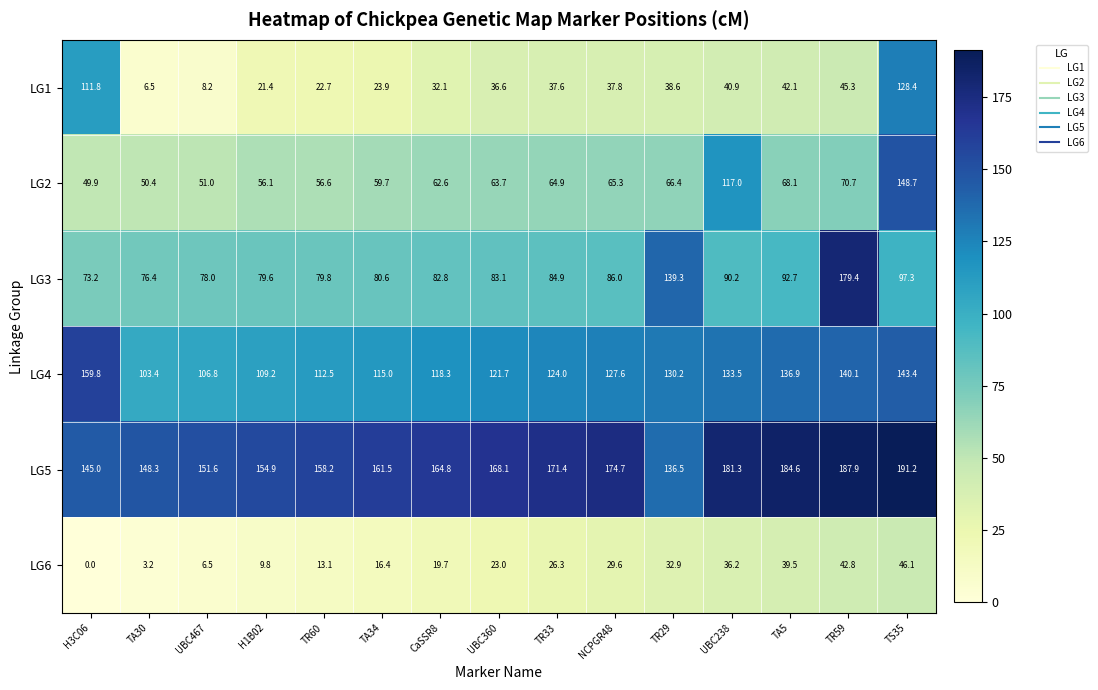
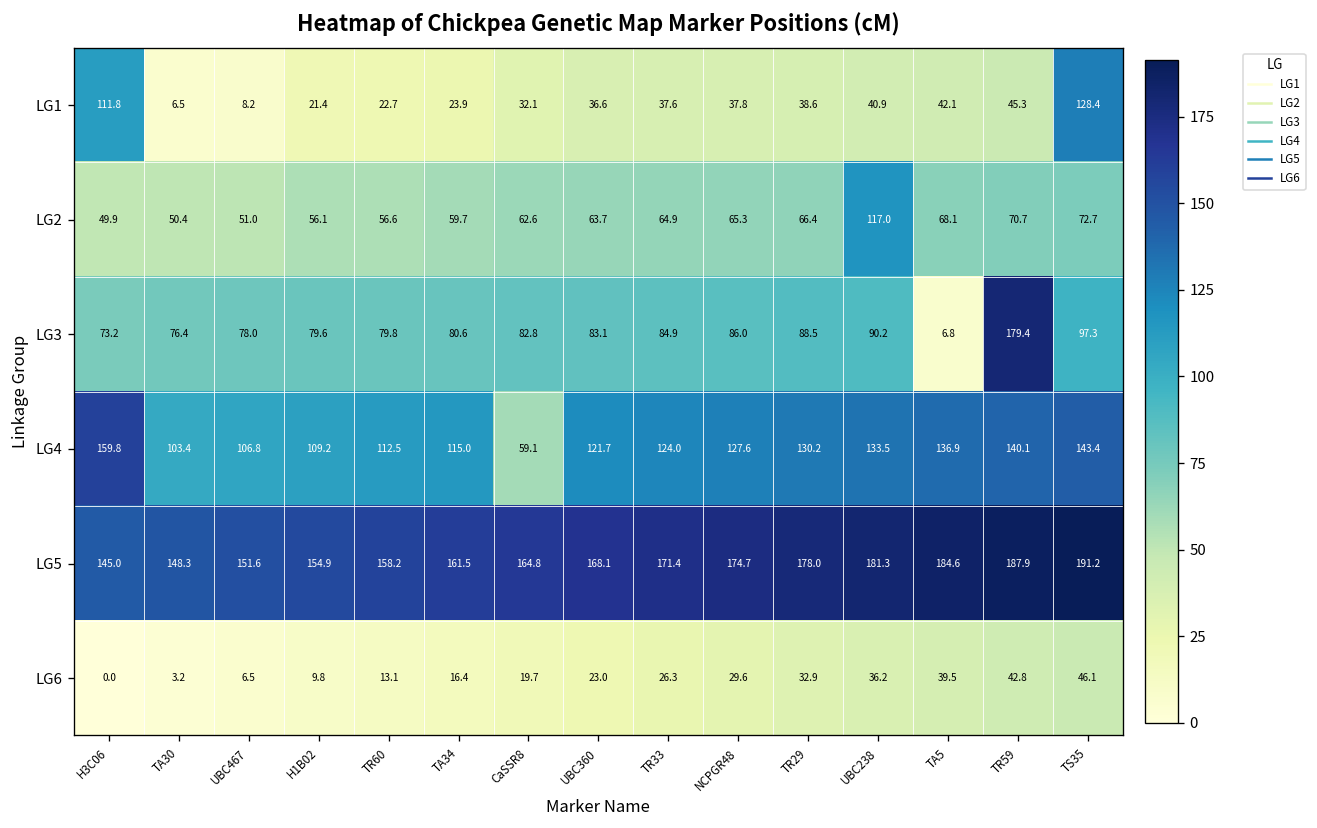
  {
    "LG1": {
      "H3C06": 111.8,
      "TA30": 6.5,
      "UBC467": 8.2,
      "H1B02": 21.4,
      "TR60": 22.7,
      "TA34": 23.9,
      "CaSSR8": 32.1,
      "UBC360": 36.6,
      "TR33": 37.6,
      "NCPGR48": 37.8,
      "TR29": 38.6,
      "UBC238": 40.9,
      "TA5": 42.1,
      "TR59": 45.3,
      "TS35": 128.4
    },
    "LG2": {
      "H3C06": 49.9,
      "TA30": 50.4,
      "UBC467": 51.0,
      "H1B02": 56.1,
      "TR60": 56.6,
      "TA34": 59.7,
      "CaSSR8": 62.6,
      "UBC360": 63.7,
      "TR33": 64.9,
      "NCPGR48": 65.3,
      "TR29": 66.4,
      "UBC238": 117.0,
      "TA5": 68.1,
      "TR59": 70.7,
-     "TS35": 148.7
+     "TS35": 72.7
    },
    "LG3": {
      "H3C06": 73.2,
      "TA30": 76.4,
      "UBC467": 78.0,
      "H1B02": 79.6,
      "TR60": 79.8,
      "TA34": 80.6,
      "CaSSR8": 82.8,
      "UBC360": 83.1,
      "TR33": 84.9,
      "NCPGR48": 86.0,
-     "TR29": 139.3,
+     "TR29": 88.5,
      "UBC238": 90.2,
-     "TA5": 92.7,
+     "TA5": 6.8,
      "TR59": 179.4,
      "TS35": 97.3
    },
    "LG4": {
      "H3C06": 159.8,
      "TA30": 103.4,
      "UBC467": 106.8,
      "H1B02": 109.2,
      "TR60": 112.5,
      "TA34": 115.0,
-     "CaSSR8": 118.3,
+     "CaSSR8": 59.1,
      "UBC360": 121.7,
      "TR33": 124.0,
      "NCPGR48": 127.6,
      "TR29": 130.2,
      "UBC238": 133.5,
      "TA5": 136.9,
      "TR59": 140.1,
      "TS35": 143.4
    },
    "LG5": {
      "H3C06": 145.0,
      "TA30": 148.3,
      "UBC467": 151.6,
      "H1B02": 154.9,
      "TR60": 158.2,
      "TA34": 161.5,
      "CaSSR8": 164.8,
      "UBC360": 168.1,
      "TR33": 171.4,
      "NCPGR48": 174.7,
-     "TR29": 136.5,
+     "TR29": 178.0,
      "UBC238": 181.3,
      "TA5": 184.6,
      "TR59": 187.9,
      "TS35": 191.2
    },
    "LG6": {
      "H3C06": 0.0,
      "TA30": 3.2,
      "UBC467": 6.5,
      "H1B02": 9.8,
      "TR60": 13.1,
      "TA34": 16.4,
      "CaSSR8": 19.7,
      "UBC360": 23.0,
      "TR33": 26.3,
      "NCPGR48": 29.6,
      "TR29": 32.9,
      "UBC238": 36.2,
      "TA5": 39.5,
      "TR59": 42.8,
      "TS35": 46.1
    }
  }
